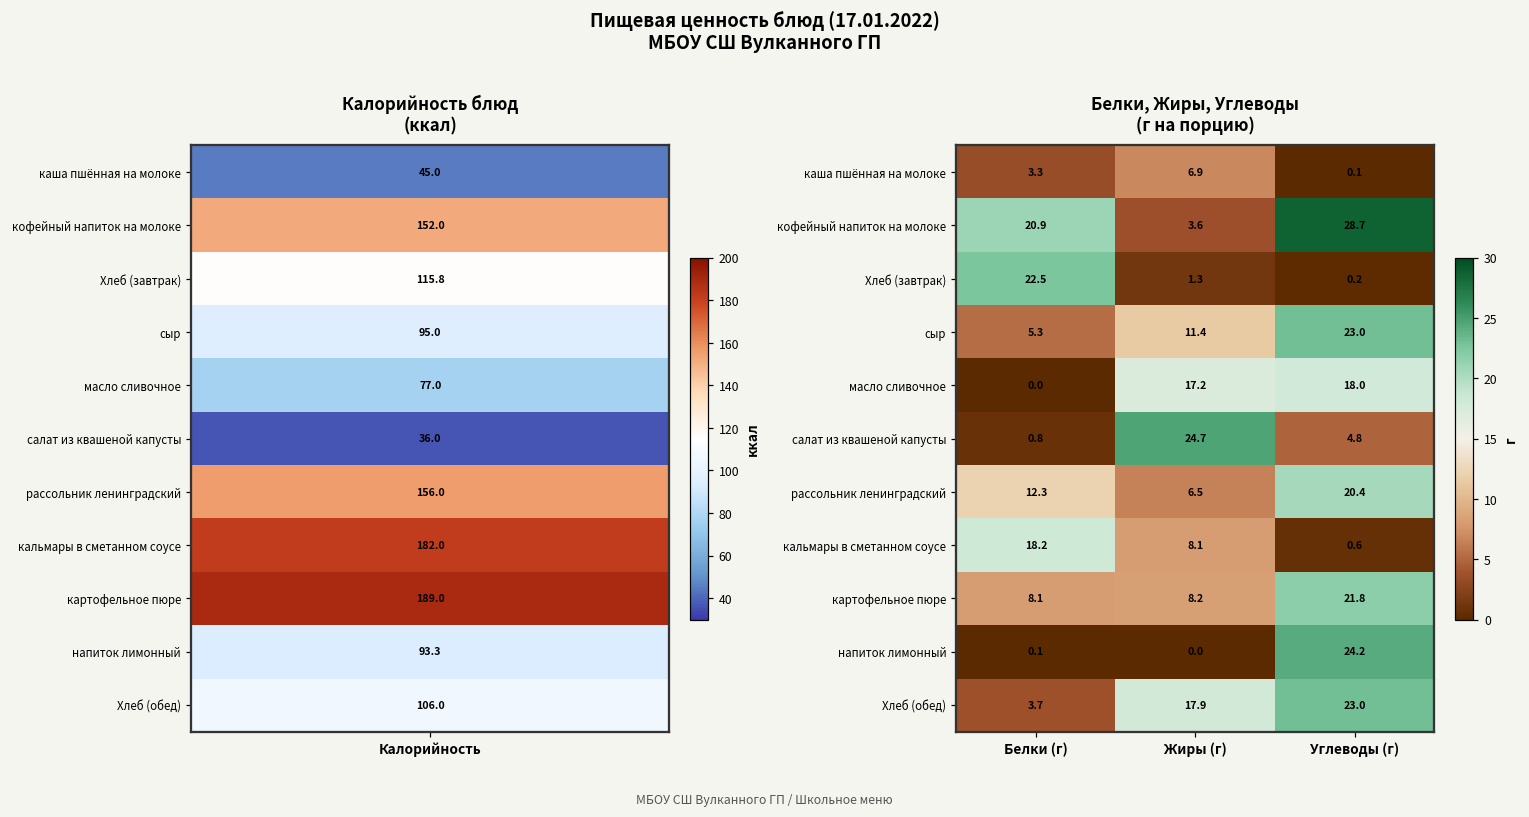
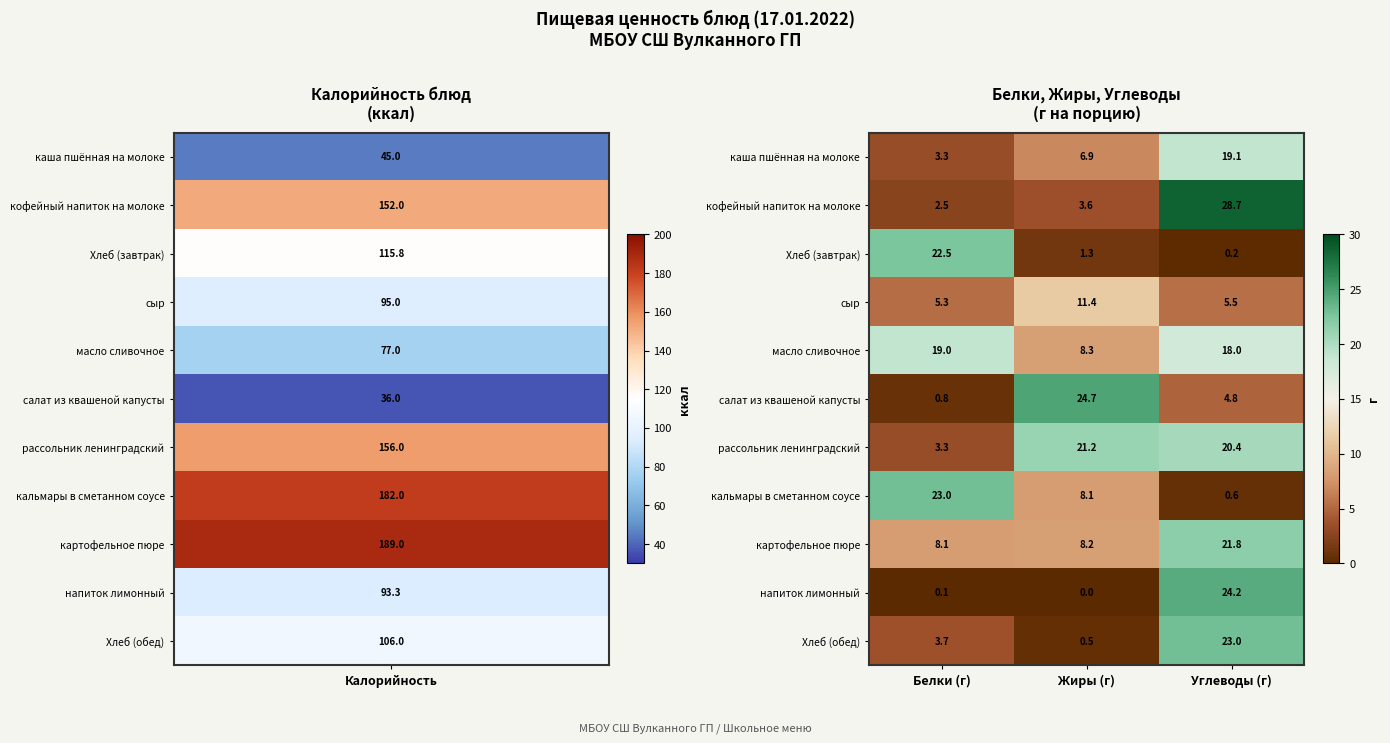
  {
    "Калорийность блюд (ккал)": {
      "каша пшённая на молоке": {
        "Калорийность": 45.0
      },
      "кофейный напиток на молоке": {
        "Калорийность": 152.0
      },
      "Хлеб (завтрак)": {
        "Калорийность": 115.8
      },
      "сыр": {
        "Калорийность": 95.0
      },
      "масло сливочное": {
        "Калорийность": 77.0
      },
      "салат из квашеной капусты": {
        "Калорийность": 36.0
      },
      "рассольник ленинградский": {
        "Калорийность": 156.0
      },
      "кальмары в сметанном соусе": {
        "Калорийность": 182.0
      },
      "картофельное пюре": {
        "Калорийность": 189.0
      },
      "напиток лимонный": {
        "Калорийность": 93.3
      },
      "Хлеб (обед)": {
        "Калорийность": 106.0
      }
    },
    "Белки, Жиры, Углеводы (г на порцию)": {
      "каша пшённая на молоке": {
        "Белки (г)": 3.3,
        "Жиры (г)": 6.9,
-       "Углеводы (г)": 0.1
+       "Углеводы (г)": 19.1
      },
      "кофейный напиток на молоке": {
-       "Белки (г)": 20.9,
+       "Белки (г)": 2.5,
        "Жиры (г)": 3.6,
        "Углеводы (г)": 28.7
      },
      "Хлеб (завтрак)": {
        "Белки (г)": 22.5,
        "Жиры (г)": 1.3,
        "Углеводы (г)": 0.2
      },
      "сыр": {
        "Белки (г)": 5.3,
        "Жиры (г)": 11.4,
-       "Углеводы (г)": 23.0
+       "Углеводы (г)": 5.5
      },
      "масло сливочное": {
-       "Белки (г)": 0.0,
-       "Жиры (г)": 17.2,
+       "Белки (г)": 19.0,
+       "Жиры (г)": 8.3,
        "Углеводы (г)": 18.0
      },
      "салат из квашеной капусты": {
        "Белки (г)": 0.8,
        "Жиры (г)": 24.7,
        "Углеводы (г)": 4.8
      },
      "рассольник ленинградский": {
-       "Белки (г)": 12.3,
-       "Жиры (г)": 6.5,
+       "Белки (г)": 3.3,
+       "Жиры (г)": 21.2,
        "Углеводы (г)": 20.4
      },
      "кальмары в сметанном соусе": {
-       "Белки (г)": 18.2,
+       "Белки (г)": 23.0,
        "Жиры (г)": 8.1,
        "Углеводы (г)": 0.6
      },
      "картофельное пюре": {
        "Белки (г)": 8.1,
        "Жиры (г)": 8.2,
        "Углеводы (г)": 21.8
      },
      "напиток лимонный": {
        "Белки (г)": 0.1,
        "Жиры (г)": 0.0,
        "Углеводы (г)": 24.2
      },
      "Хлеб (обед)": {
        "Белки (г)": 3.7,
-       "Жиры (г)": 17.9,
+       "Жиры (г)": 0.5,
        "Углеводы (г)": 23.0
      }
    }
  }
